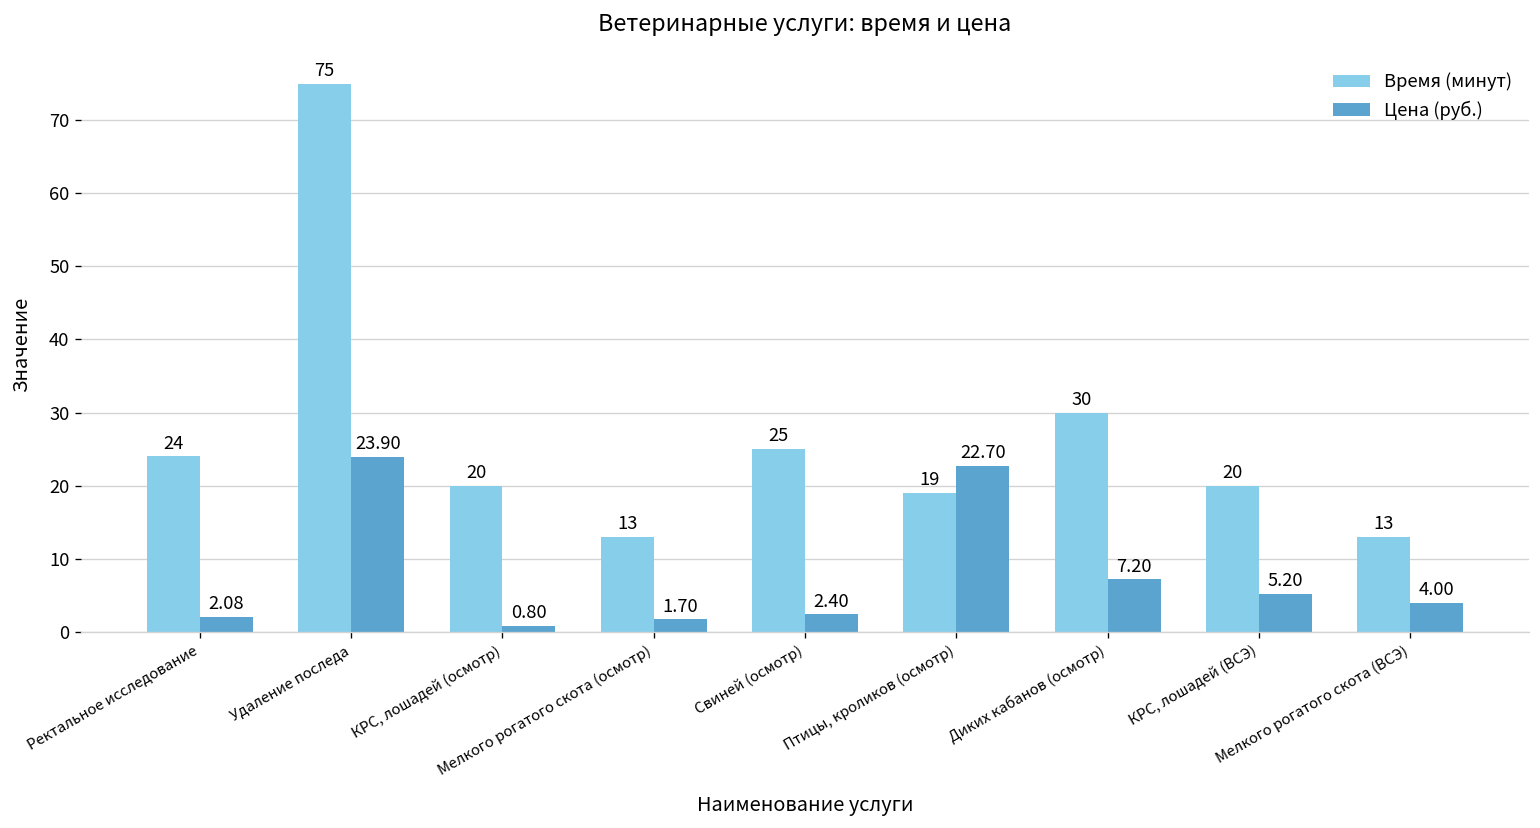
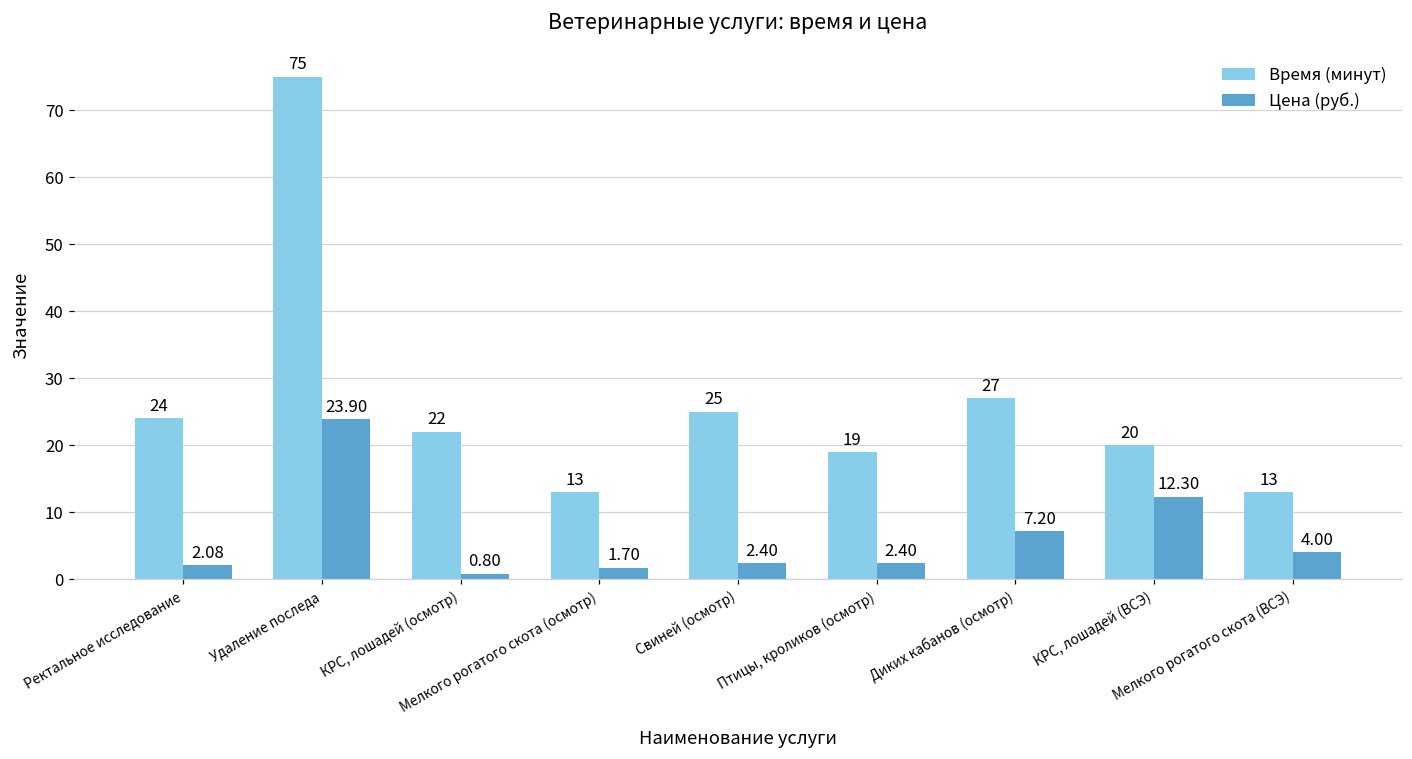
  {
    "Время (минут)": {
      "Ректальное исследование": 24,
      "Удаление последа": 75,
-     "КРС, лошадей (осмотр)": 20,
+     "КРС, лошадей (осмотр)": 22,
      "Мелкого рогатого скота (осмотр)": 13,
      "Свиней (осмотр)": 25,
      "Птицы, кроликов (осмотр)": 19,
-     "Диких кабанов (осмотр)": 30,
+     "Диких кабанов (осмотр)": 27,
      "КРС, лошадей (ВСЭ)": 20,
      "Мелкого рогатого скота (ВСЭ)": 13
    },
    "Цена (руб.)": {
      "Ректальное исследование": 2.08,
      "Удаление последа": 23.90,
      "КРС, лошадей (осмотр)": 0.80,
      "Мелкого рогатого скота (осмотр)": 1.70,
      "Свиней (осмотр)": 2.40,
-     "Птицы, кроликов (осмотр)": 22.70,
+     "Птицы, кроликов (осмотр)": 2.40,
      "Диких кабанов (осмотр)": 7.20,
-     "КРС, лошадей (ВСЭ)": 5.20,
+     "КРС, лошадей (ВСЭ)": 12.30,
      "Мелкого рогатого скота (ВСЭ)": 4.00
    }
  }
